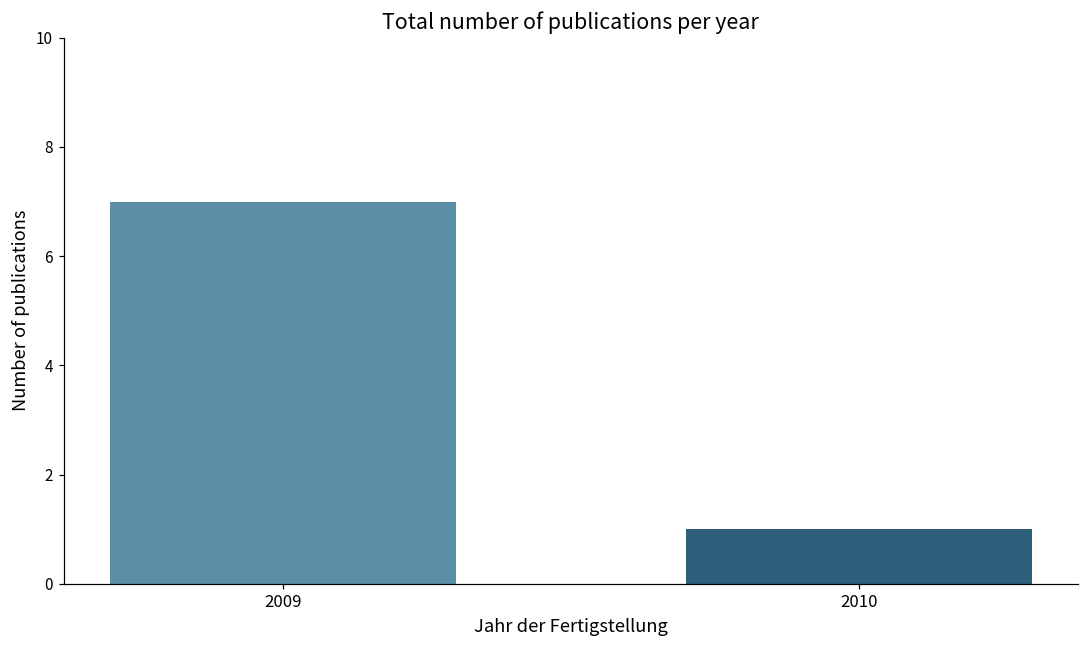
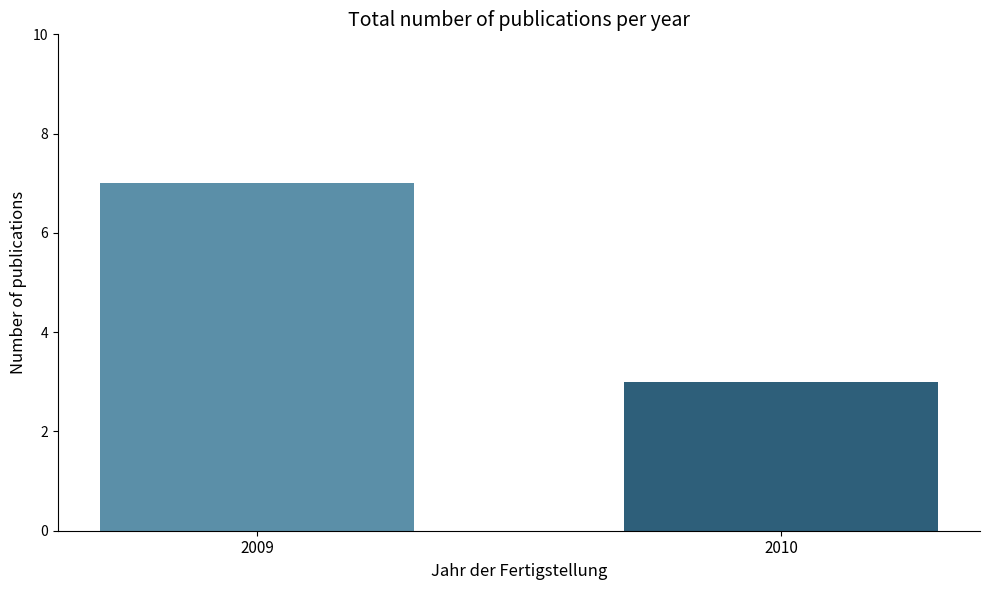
  {
    "2009": 7,
-   "2010": 1
+   "2010": 3
  }
